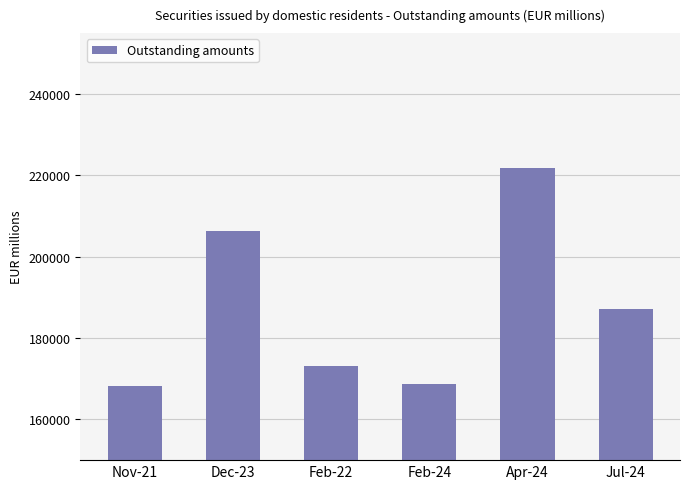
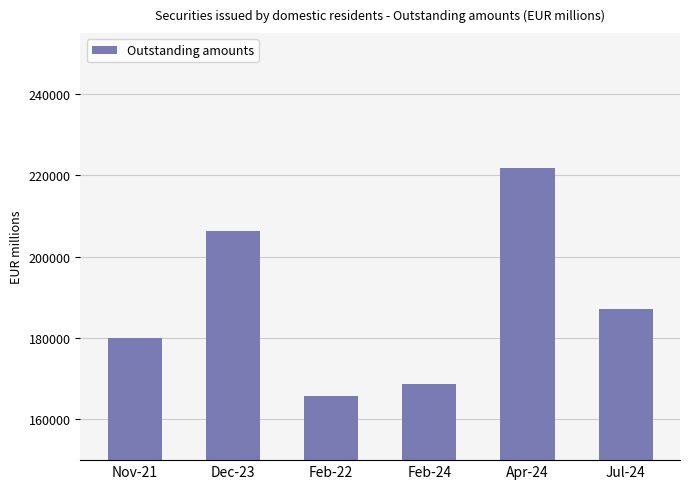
  {
-   "Nov-21": 168000,
+   "Nov-21": 180000,
    "Dec-23": 206000,
-   "Feb-22": 173000,
+   "Feb-22": 166000,
    "Feb-24": 169000,
    "Apr-24": 222000,
    "Jul-24": 187000
  }
